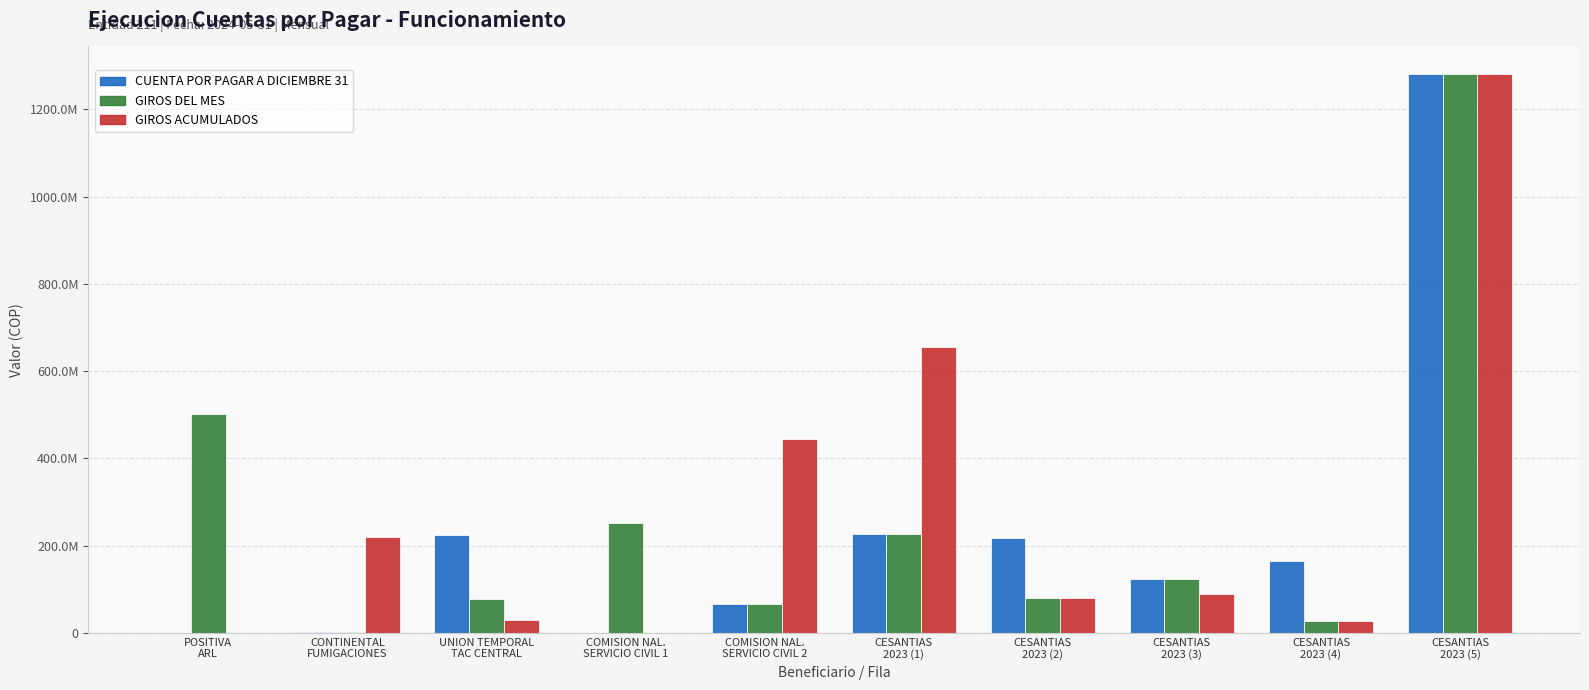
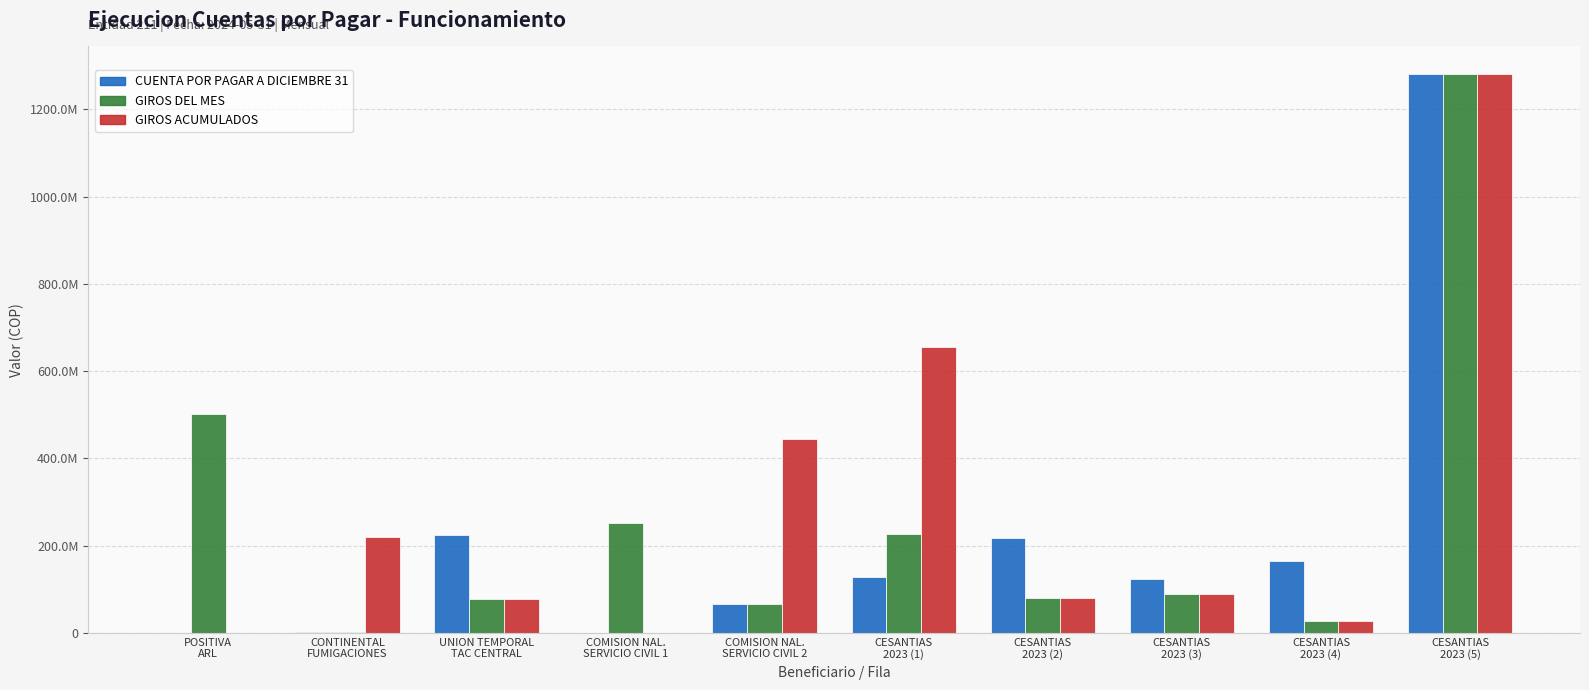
  {
    "CUENTA POR PAGAR A DICIEMBRE 31": {
      "UNION TEMPORAL TAC CENTRAL": 220000000,
      "COMISION NAL. SERVICIO CIVIL 2": 70000000,
-     "CESANTIAS 2023 (1)": 230000000,
+     "CESANTIAS 2023 (1)": 130000000,
      "CESANTIAS 2023 (2)": 220000000,
      "CESANTIAS 2023 (3)": 120000000,
      "CESANTIAS 2023 (4)": 160000000,
      "CESANTIAS 2023 (5)": 1280000000
    },
    "GIROS DEL MES": {
      "POSITIVA ARL": 500000000,
      "UNION TEMPORAL TAC CENTRAL": 80000000,
      "COMISION NAL. SERVICIO CIVIL 1": 250000000,
      "COMISION NAL. SERVICIO CIVIL 2": 70000000,
      "CESANTIAS 2023 (1)": 230000000,
      "CESANTIAS 2023 (2)": 80000000,
-     "CESANTIAS 2023 (3)": 120000000,
+     "CESANTIAS 2023 (3)": 90000000,
      "CESANTIAS 2023 (4)": 30000000,
      "CESANTIAS 2023 (5)": 1280000000
    },
    "GIROS ACUMULADOS": {
      "CONTINENTAL FUMIGACIONES": 220000000,
-     "UNION TEMPORAL TAC CENTRAL": 30000000,
+     "UNION TEMPORAL TAC CENTRAL": 80000000,
      "COMISION NAL. SERVICIO CIVIL 2": 440000000,
      "CESANTIAS 2023 (1)": 650000000,
      "CESANTIAS 2023 (2)": 80000000,
      "CESANTIAS 2023 (3)": 90000000,
      "CESANTIAS 2023 (4)": 30000000,
      "CESANTIAS 2023 (5)": 1280000000
    }
  }
